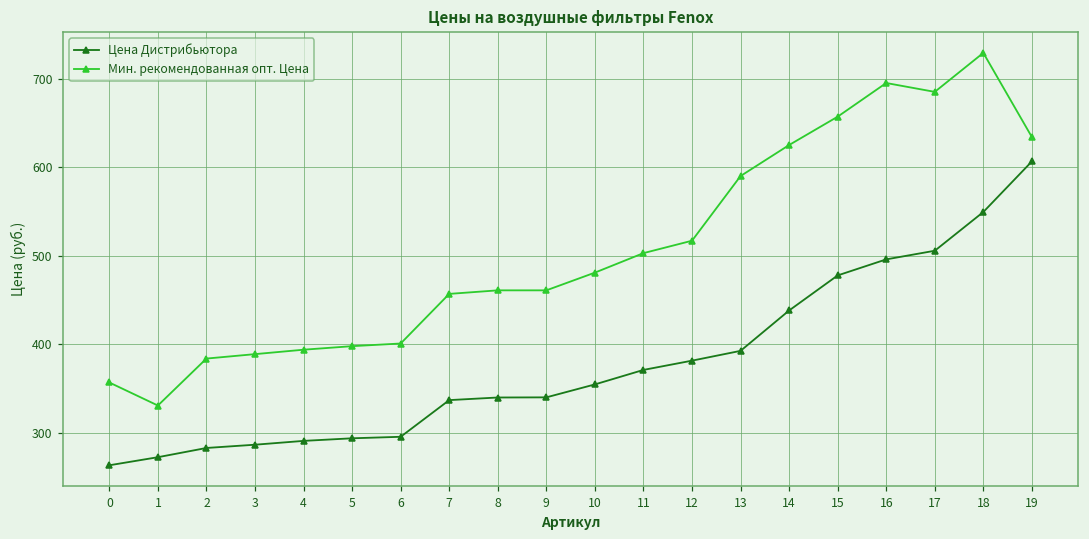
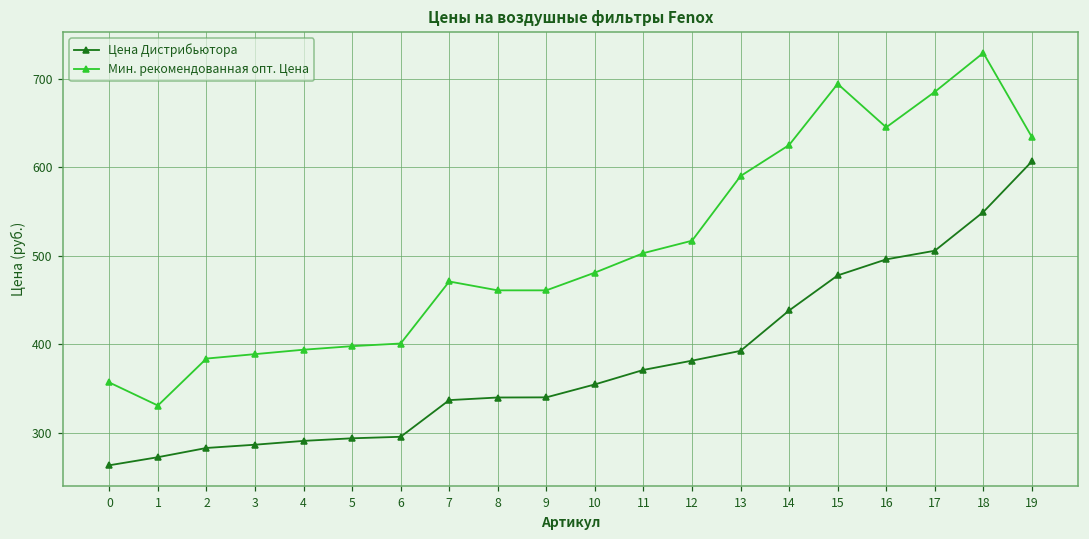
  {
    "Цена Дистрибьютора": {
      "0": 260,
      "1": 270,
      "2": 280,
      "3": 290,
      "4": 290,
      "5": 290,
      "6": 300,
      "7": 340,
      "8": 340,
      "9": 340,
      "10": 350,
      "11": 370,
      "12": 380,
      "13": 390,
      "14": 440,
      "15": 480,
      "16": 500,
      "17": 510,
      "18": 550,
      "19": 610
    },
    "Мин. рекомендованная опт. Цена": {
      "0": 360,
      "1": 330,
      "2": 380,
      "3": 390,
      "4": 390,
      "5": 400,
      "6": 400,
-     "7": 460,
+     "7": 470,
      "8": 460,
      "9": 460,
      "10": 480,
      "11": 500,
      "12": 520,
      "13": 590,
      "14": 630,
-     "15": 660,
-     "16": 700,
+     "15": 690,
+     "16": 650,
      "17": 690,
      "18": 730,
      "19": 630
    }
  }
